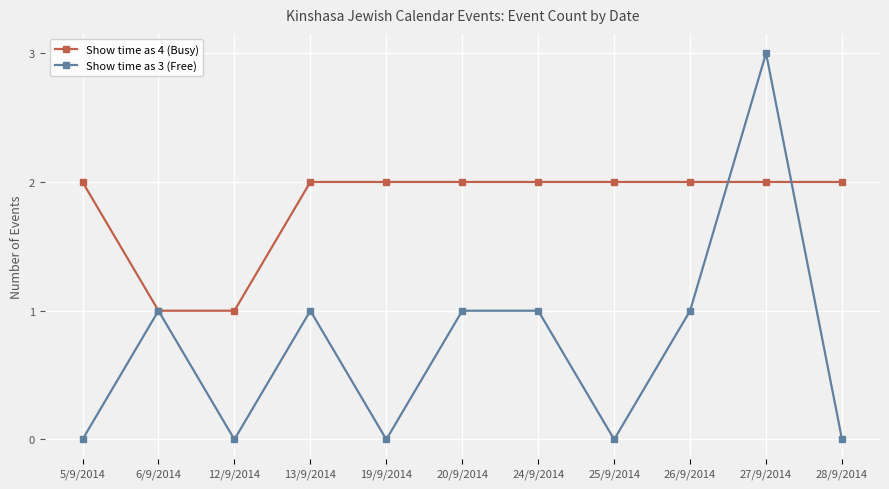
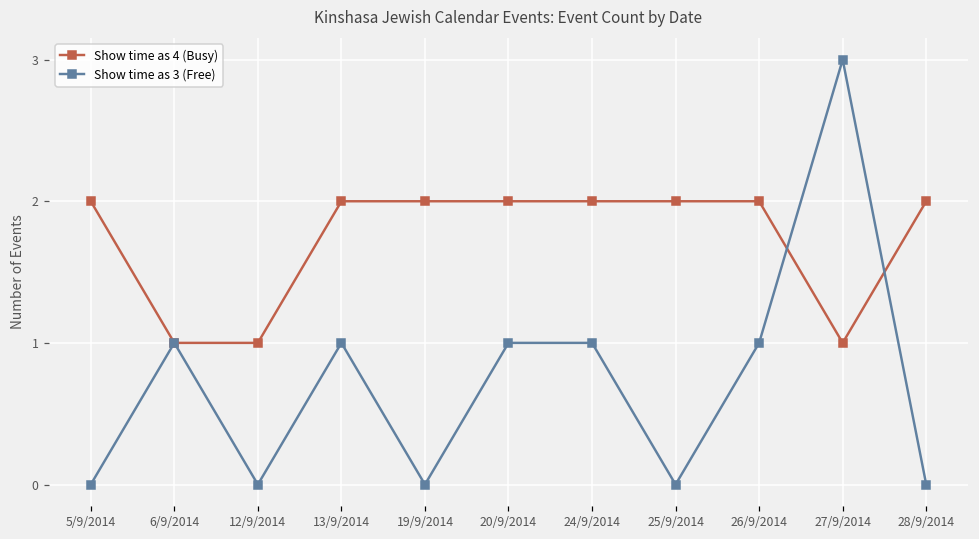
  {
    "Show time as 4 (Busy)": {
      "5/9/2014": 2,
      "12/9/2014": 1,
      "13/9/2014": 2,
      "19/9/2014": 2,
      "20/9/2014": 2,
      "24/9/2014": 2,
      "25/9/2014": 2,
      "26/9/2014": 2,
-     "27/9/2014": 2,
+     "27/9/2014": 1,
      "28/9/2014": 2
    },
    "Show time as 3 (Free)": {
      "5/9/2014": 0,
      "12/9/2014": 0,
      "13/9/2014": 1,
      "19/9/2014": 0,
      "20/9/2014": 1,
      "24/9/2014": 1,
      "25/9/2014": 0,
      "26/9/2014": 1,
      "27/9/2014": 3,
      "28/9/2014": 0
    }
  }
